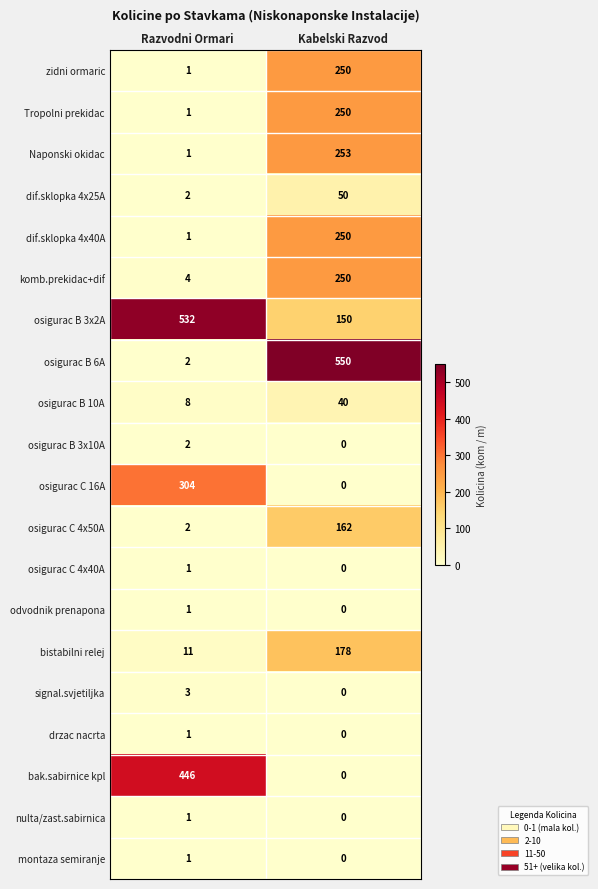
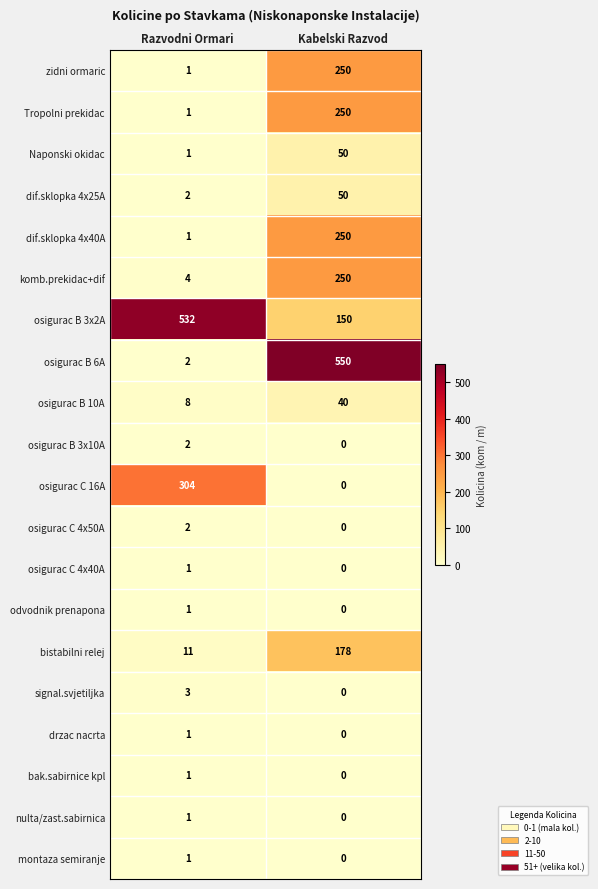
  {
    "zidni ormaric": {
      "Razvodni Ormari": 1,
      "Kabelski Razvod": 250
    },
    "Tropolni prekidac": {
      "Razvodni Ormari": 1,
      "Kabelski Razvod": 250
    },
    "Naponski okidac": {
      "Razvodni Ormari": 1,
-     "Kabelski Razvod": 253
+     "Kabelski Razvod": 50
    },
    "dif.sklopka 4x25A": {
      "Razvodni Ormari": 2,
      "Kabelski Razvod": 50
    },
    "dif.sklopka 4x40A": {
      "Razvodni Ormari": 1,
      "Kabelski Razvod": 250
    },
    "komb.prekidac+dif": {
      "Razvodni Ormari": 4,
      "Kabelski Razvod": 250
    },
    "osigurac B 3x2A": {
      "Razvodni Ormari": 532,
      "Kabelski Razvod": 150
    },
    "osigurac B 6A": {
      "Razvodni Ormari": 2,
      "Kabelski Razvod": 550
    },
    "osigurac B 10A": {
      "Razvodni Ormari": 8,
      "Kabelski Razvod": 40
    },
    "osigurac B 3x10A": {
      "Razvodni Ormari": 2,
      "Kabelski Razvod": 0
    },
    "osigurac C 16A": {
      "Razvodni Ormari": 304,
      "Kabelski Razvod": 0
    },
    "osigurac C 4x50A": {
      "Razvodni Ormari": 2,
-     "Kabelski Razvod": 162
+     "Kabelski Razvod": 0
    },
    "osigurac C 4x40A": {
      "Razvodni Ormari": 1,
      "Kabelski Razvod": 0
    },
    "odvodnik prenapona": {
      "Razvodni Ormari": 1,
      "Kabelski Razvod": 0
    },
    "bistabilni relej": {
      "Razvodni Ormari": 11,
      "Kabelski Razvod": 178
    },
    "signal.svjetiljka": {
      "Razvodni Ormari": 3,
      "Kabelski Razvod": 0
    },
    "drzac nacrta": {
      "Razvodni Ormari": 1,
      "Kabelski Razvod": 0
    },
    "bak.sabirnice kpl": {
-     "Razvodni Ormari": 446,
+     "Razvodni Ormari": 1,
      "Kabelski Razvod": 0
    },
    "nulta/zast.sabirnica": {
      "Razvodni Ormari": 1,
      "Kabelski Razvod": 0
    },
    "montaza semiranje": {
      "Razvodni Ormari": 1,
      "Kabelski Razvod": 0
    }
  }
